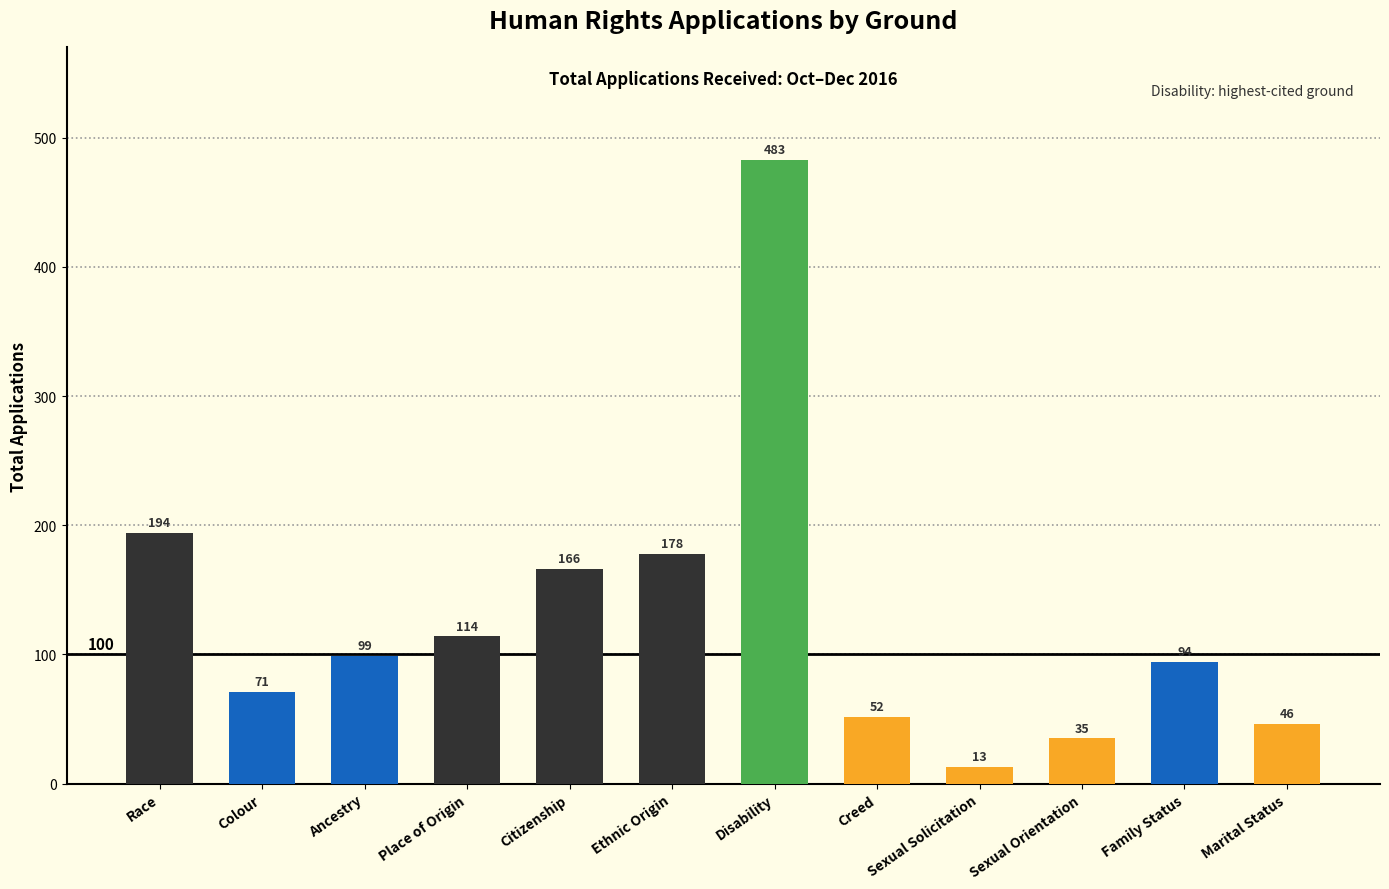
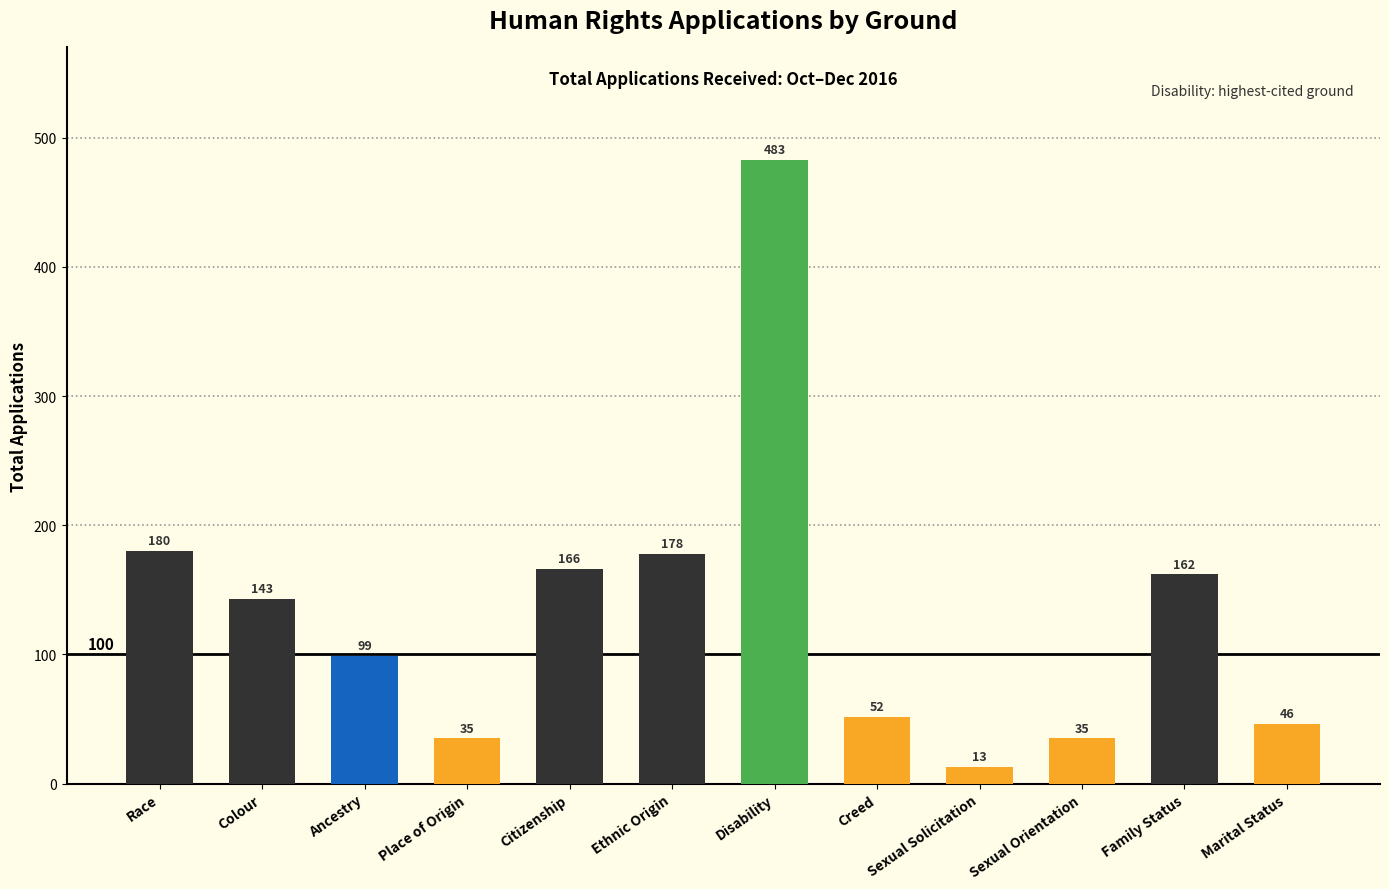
  {
-   "Race": 194,
-   "Colour": 71,
+   "Race": 180,
+   "Colour": 143,
    "Ancestry": 99,
-   "Place of Origin": 114,
+   "Place of Origin": 35,
    "Citizenship": 166,
    "Ethnic Origin": 178,
    "Disability": 483,
    "Creed": 52,
    "Sexual Solicitation": 13,
    "Sexual Orientation": 35,
-   "Family Status": 94,
+   "Family Status": 162,
    "Marital Status": 46
  }
